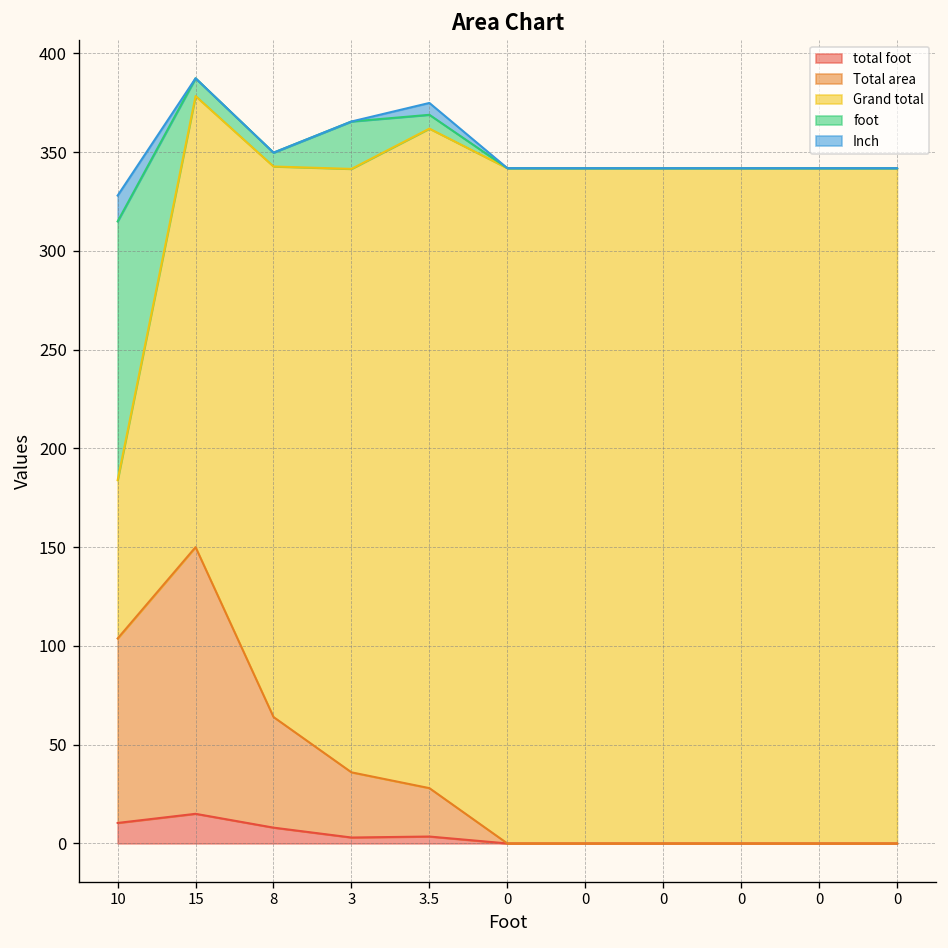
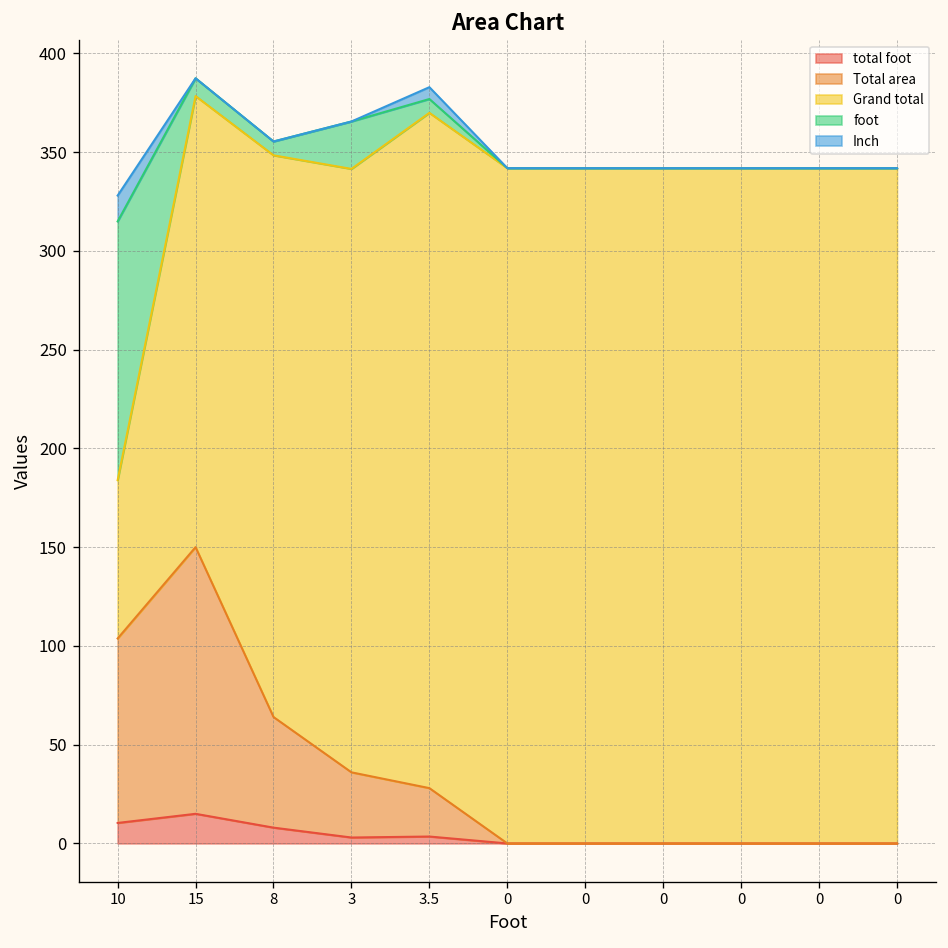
  {
    "Grand total": {
      "10": 80,
      "15": 228,
-     "8": 279,
+     "8": 284,
      "3": 305,
-     "3.5": 334
+     "3.5": 342
    },
    "foot": {
      "10": 131,
      "3.5": 7
    },
    "Inch": {
      "10": 13,
      "3.5": 6
    }
  }
